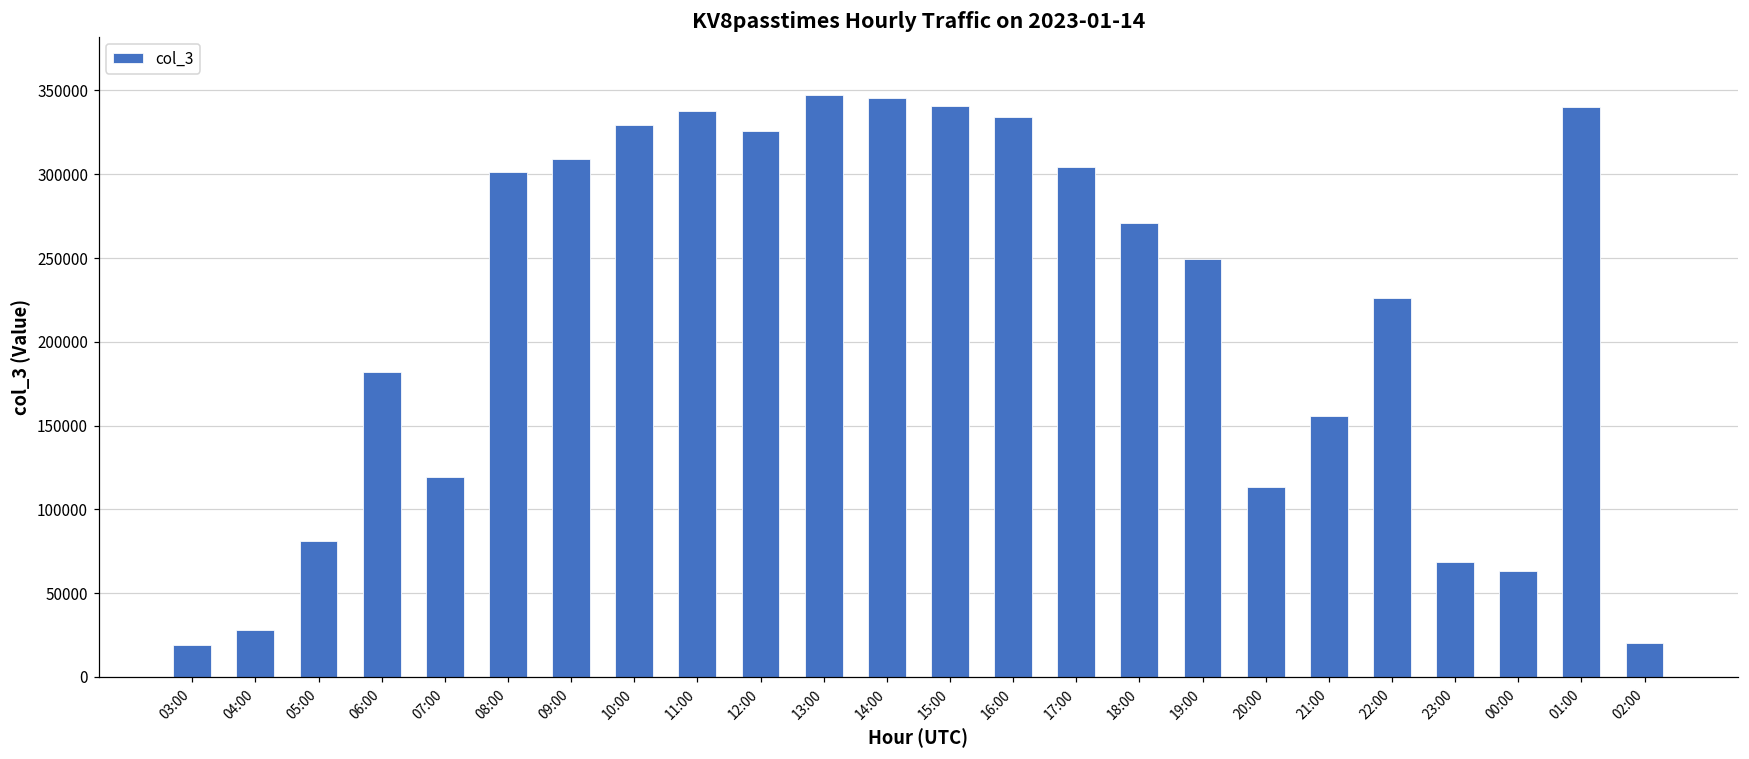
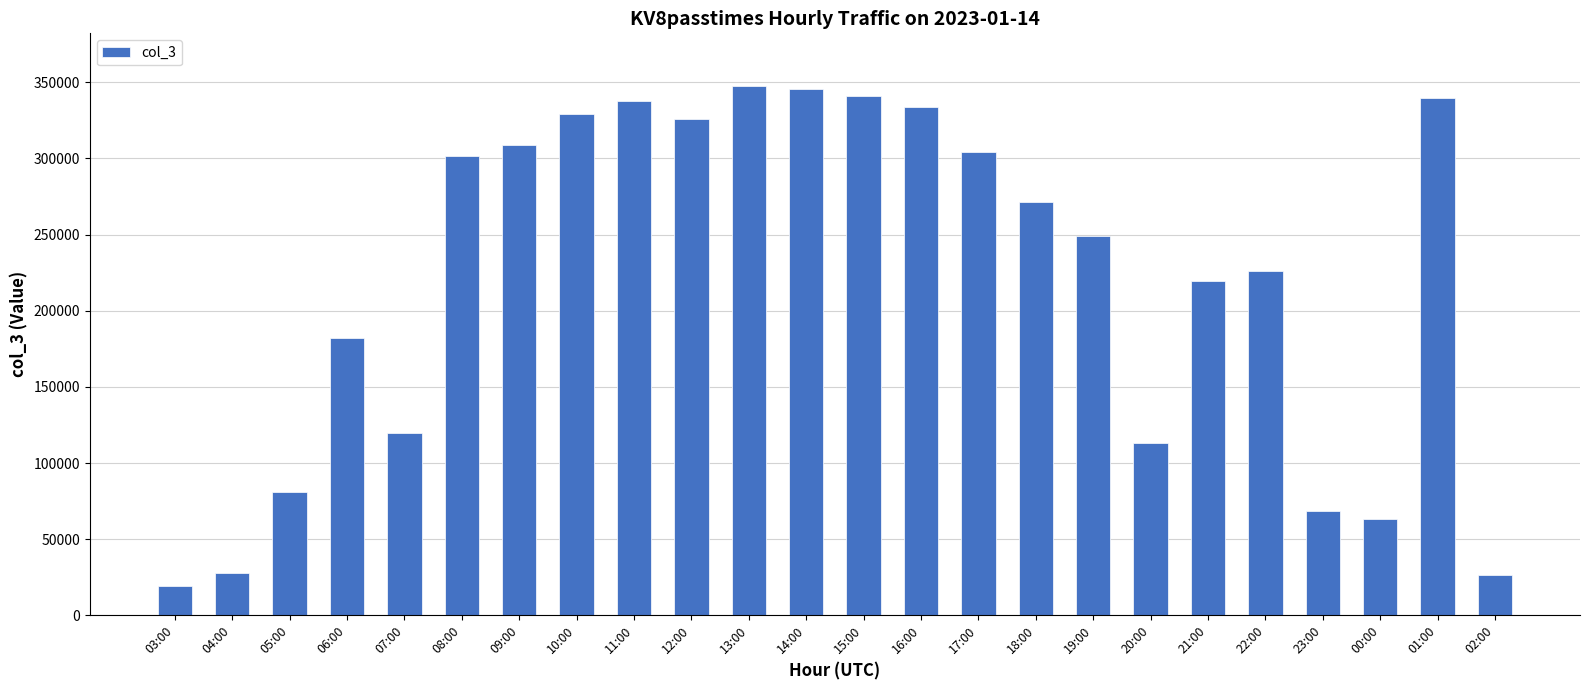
  {
    "03:00": 19000,
    "04:00": 28000,
    "05:00": 81000,
    "06:00": 182000,
    "07:00": 119000,
    "08:00": 302000,
    "09:00": 309000,
    "10:00": 329000,
    "11:00": 338000,
    "12:00": 326000,
    "13:00": 347000,
    "14:00": 345000,
    "15:00": 341000,
    "16:00": 334000,
    "17:00": 304000,
    "18:00": 271000,
    "19:00": 249000,
    "20:00": 113000,
-   "21:00": 156000,
+   "21:00": 220000,
    "22:00": 226000,
    "23:00": 69000,
    "00:00": 63000,
    "01:00": 340000,
-   "02:00": 20000
+   "02:00": 26000
  }
